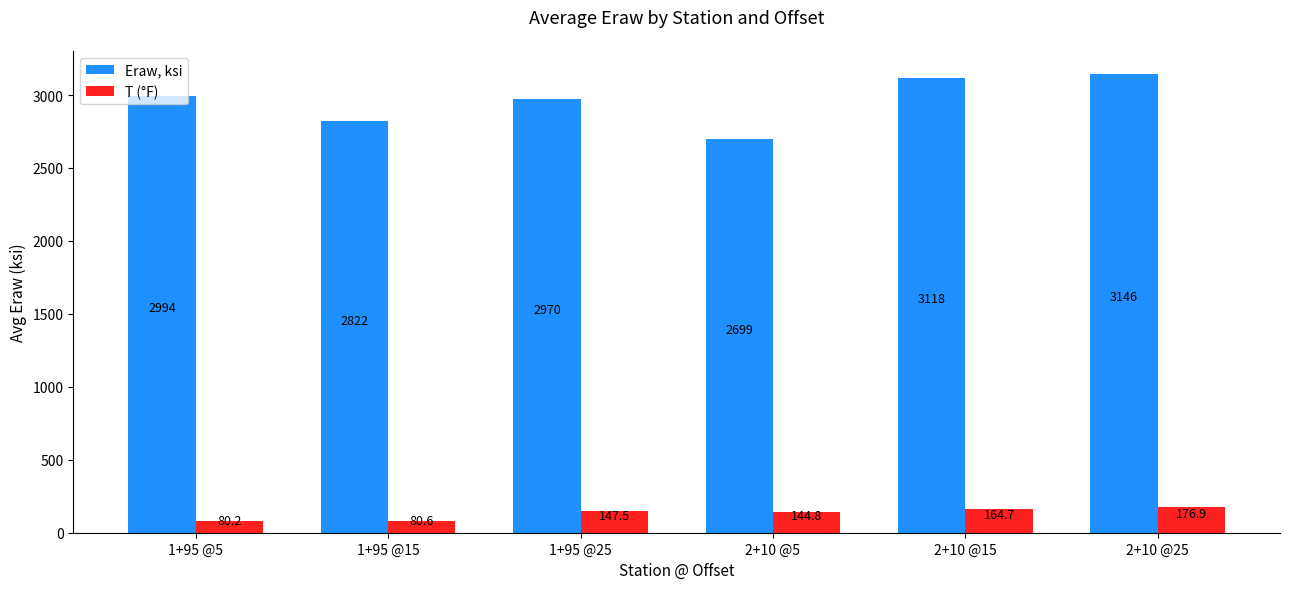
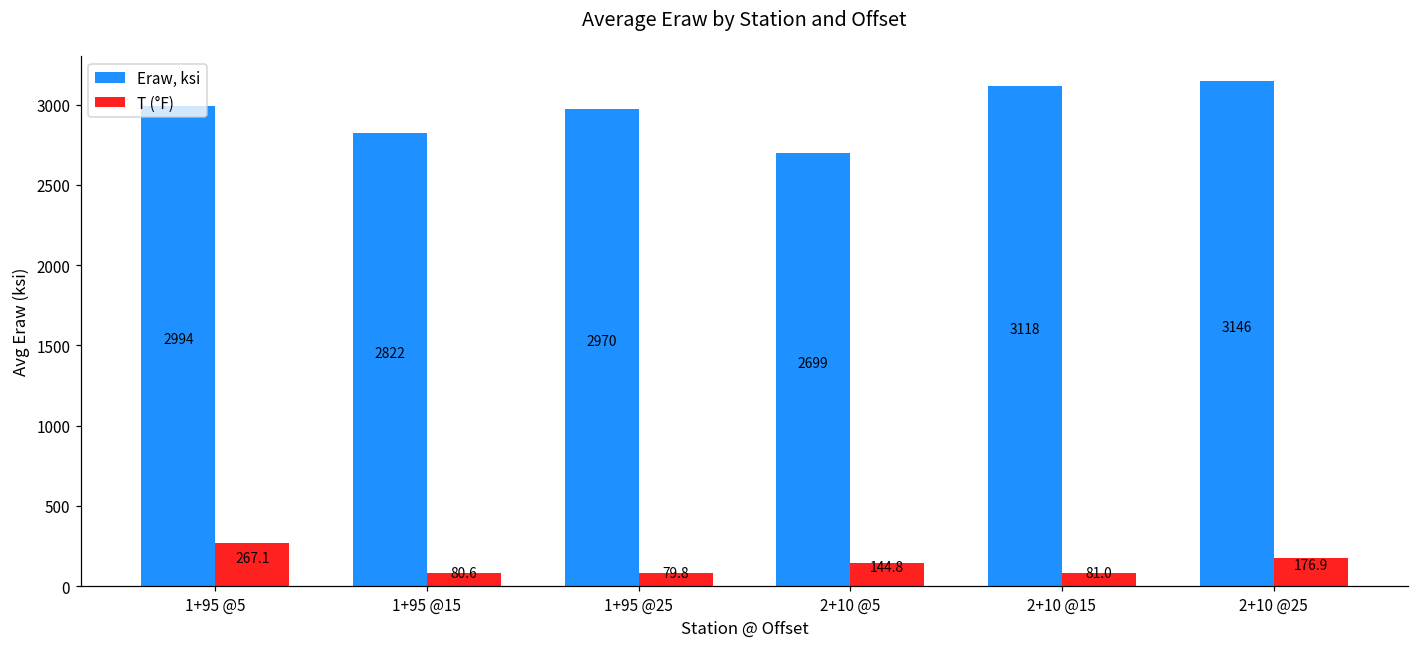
  {
    "Eraw, ksi": {
      "1+95 @15": 2822,
      "1+95 @25": 2970,
      "2+10 @5": 2699,
      "2+10 @15": 3118,
      "2+10 @25": 3146
    },
    "T (°F)": {
-     "1+95 @5": 80.2,
+     "1+95 @5": 267.1,
      "1+95 @15": 80.6,
-     "1+95 @25": 147.5,
+     "1+95 @25": 79.8,
      "2+10 @5": 144.8,
-     "2+10 @15": 164.7,
+     "2+10 @15": 81.0,
      "2+10 @25": 176.9
    }
  }
